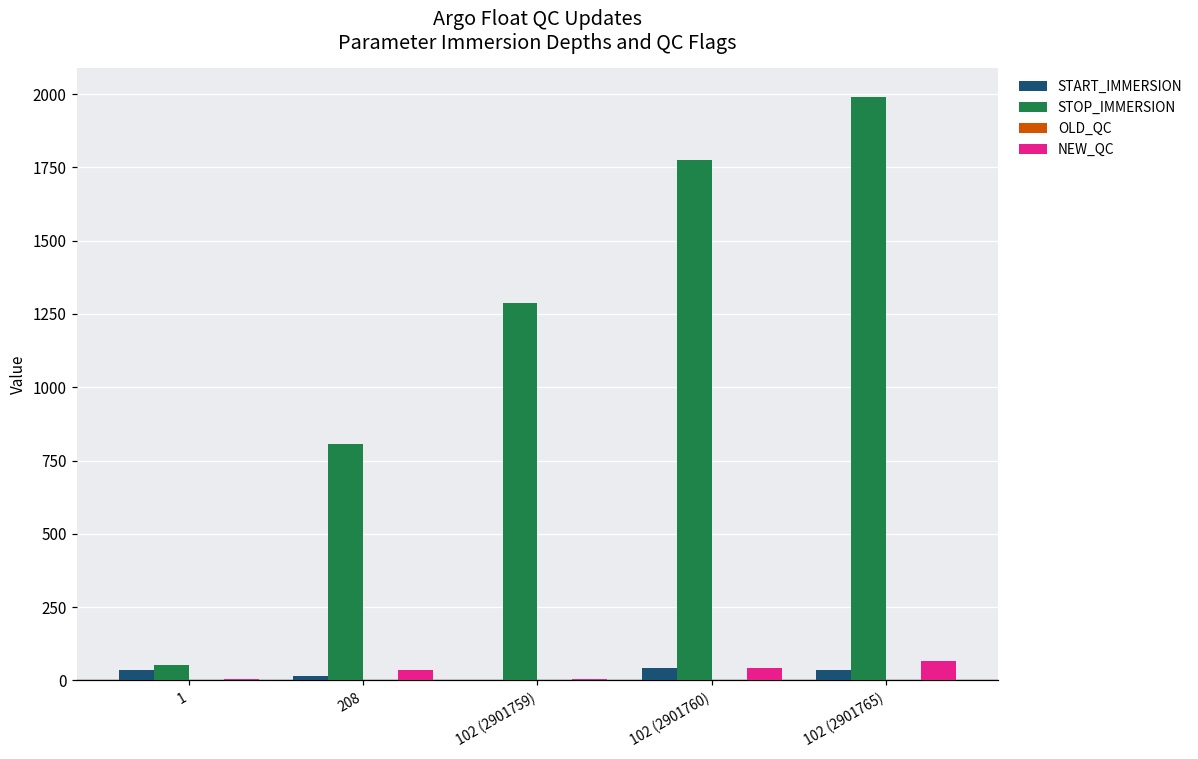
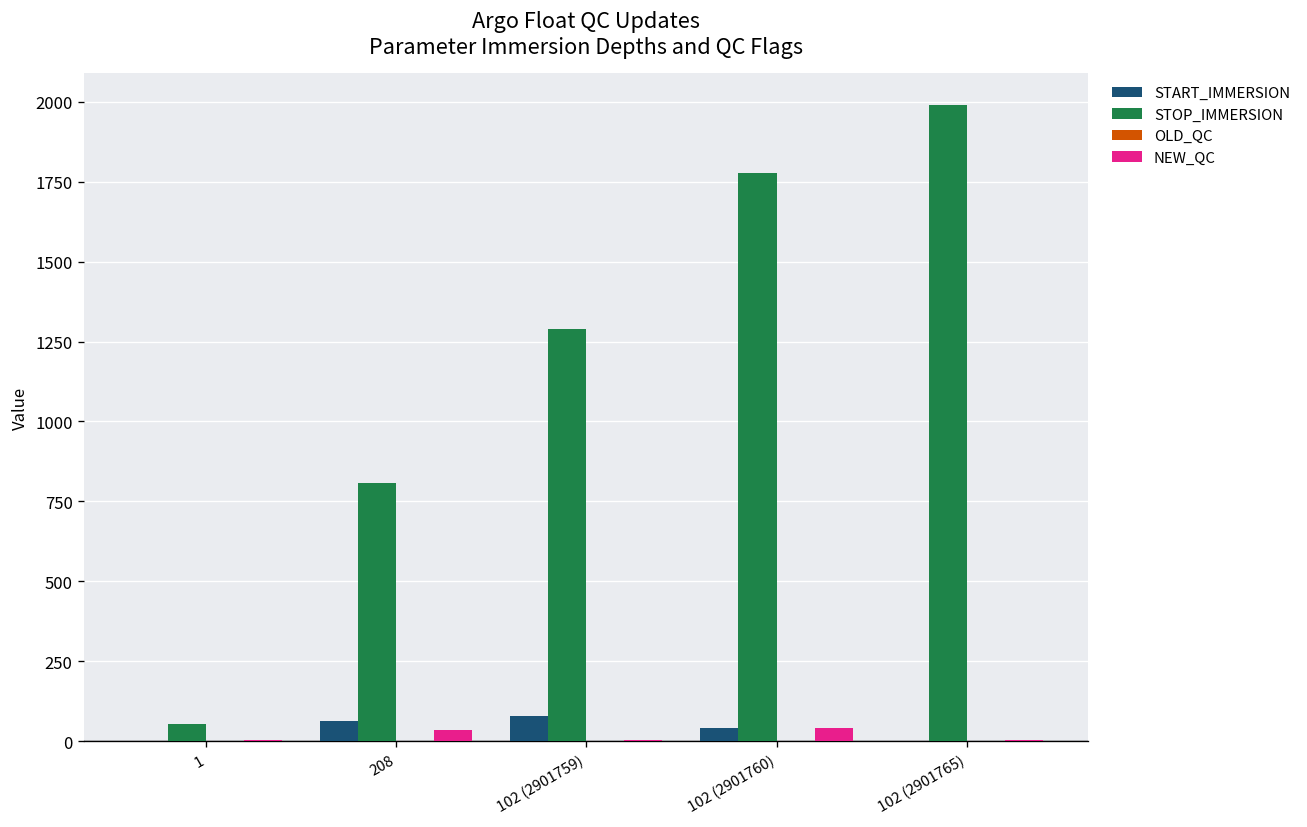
  {
    "START_IMMERSION": {
-     "1": 40,
-     "208": 20,
-     "102 (2901759)": 0,
+     "1": 0,
+     "208": 60,
+     "102 (2901759)": 80,
      "102 (2901760)": 40,
-     "102 (2901765)": 40
+     "102 (2901765)": 0
    },
    "STOP_IMMERSION": {
      "1": 50,
      "208": 810,
      "102 (2901759)": 1290,
      "102 (2901760)": 1780,
      "102 (2901765)": 1990
    },
    "NEW_QC": {
      "208": 40,
      "102 (2901760)": 40,
-     "102 (2901765)": 70
+     "102 (2901765)": 0
    }
  }
